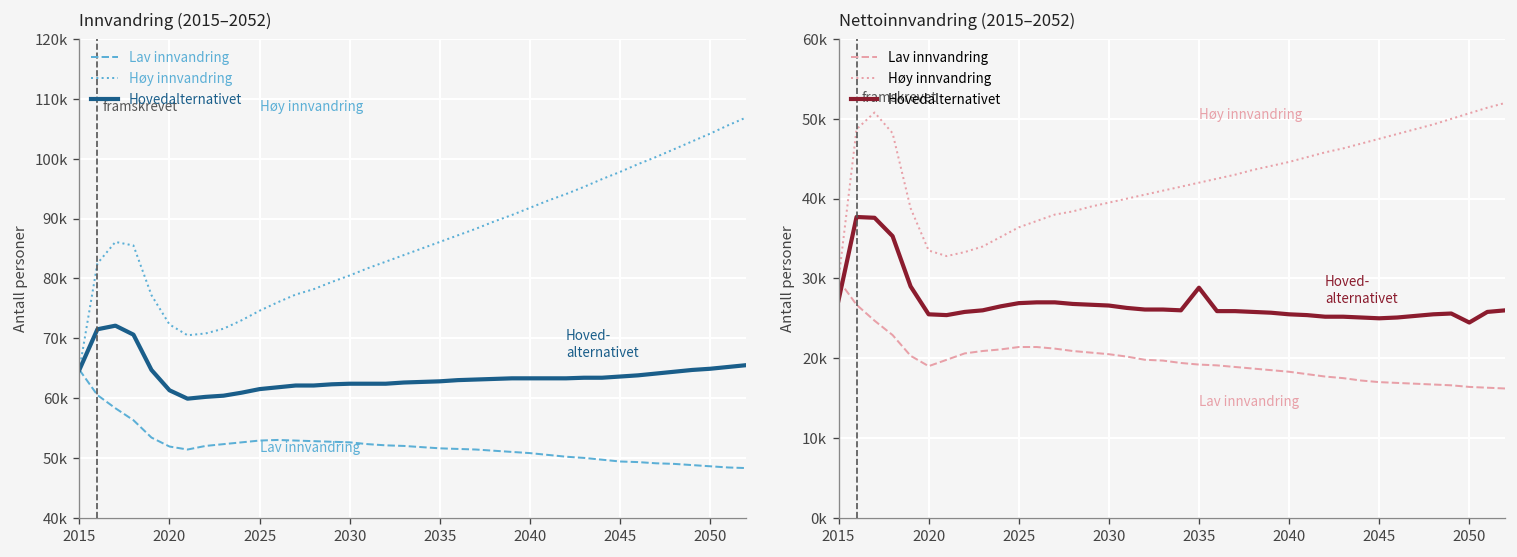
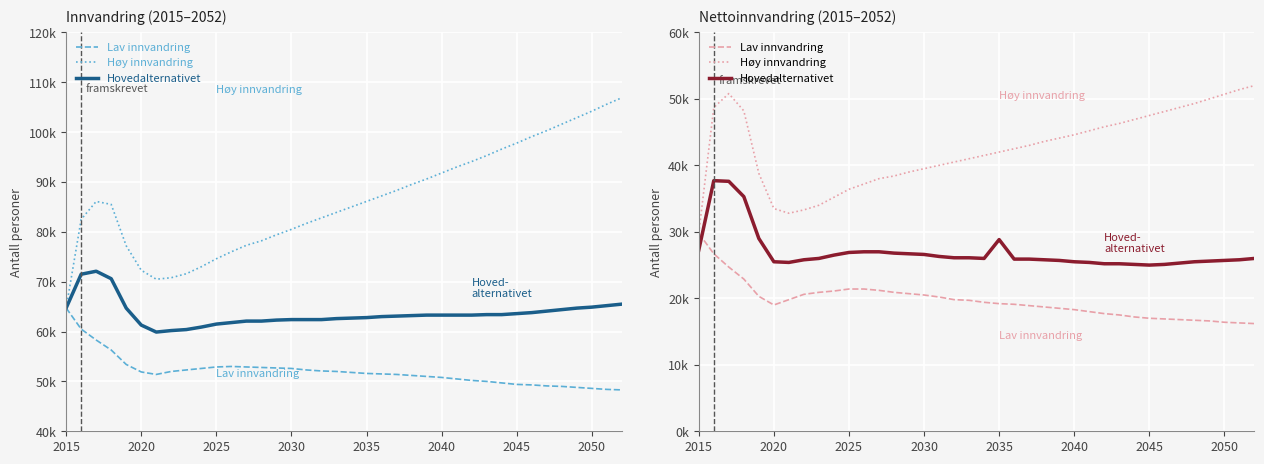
  {
    "Nettoinnvandring (2015–2052)": {
      "Hovedalternativet": {
        "2015": 27000,
        "2020": 26000,
        "2025": 27000,
        "2030": 27000,
        "2035": 29000,
        "2040": 26000,
        "2045": 25000,
-       "2050": 24000
+       "2050": 26000
      }
    }
  }
